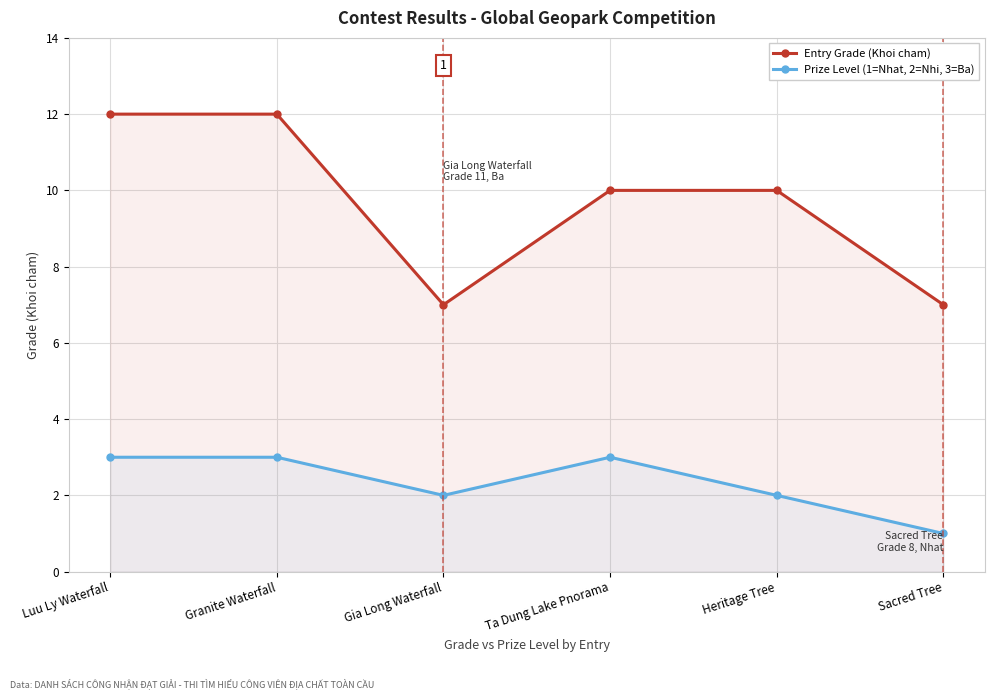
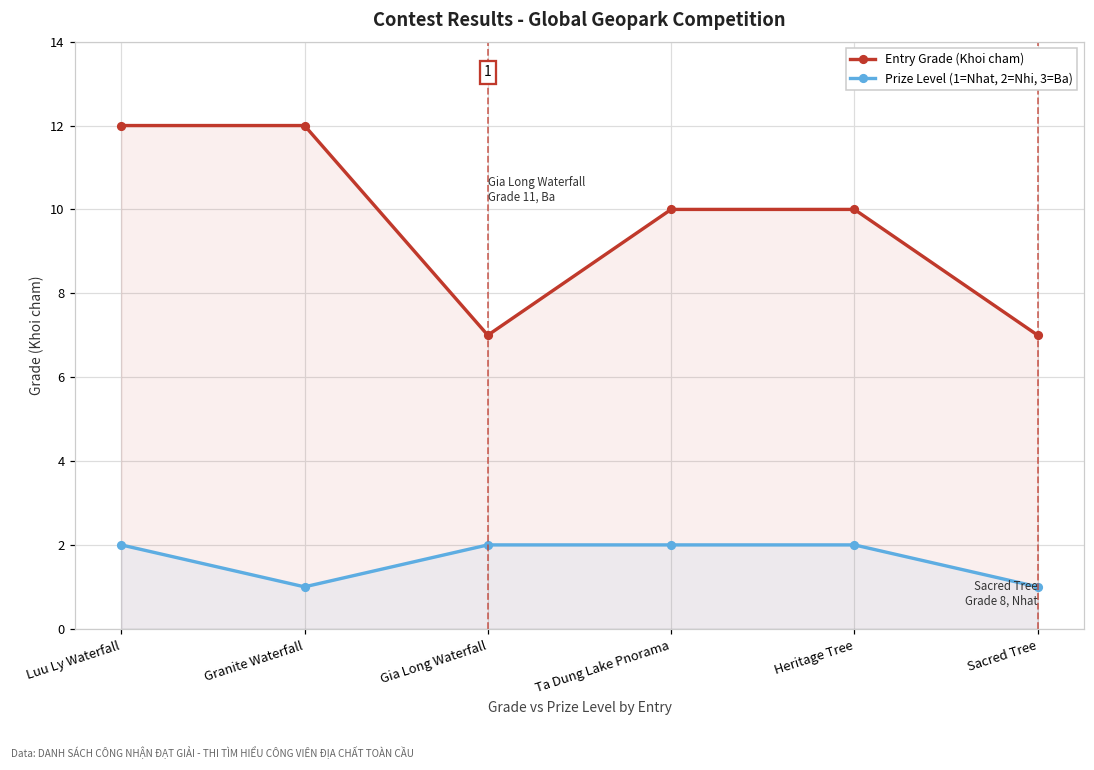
  {
    "Entry Grade (Khoi cham)": {
      "Luu Ly Waterfall": 12,
      "Granite Waterfall": 12,
      "Gia Long Waterfall": 7,
      "Ta Dung Lake Pnorama": 10,
      "Heritage Tree": 10,
      "Sacred Tree": 7
    },
    "Prize Level (1=Nhat, 2=Nhi, 3=Ba)": {
-     "Luu Ly Waterfall": 3,
-     "Granite Waterfall": 3,
+     "Luu Ly Waterfall": 2,
+     "Granite Waterfall": 1,
      "Gia Long Waterfall": 2,
-     "Ta Dung Lake Pnorama": 3,
+     "Ta Dung Lake Pnorama": 2,
      "Heritage Tree": 2
    }
  }
